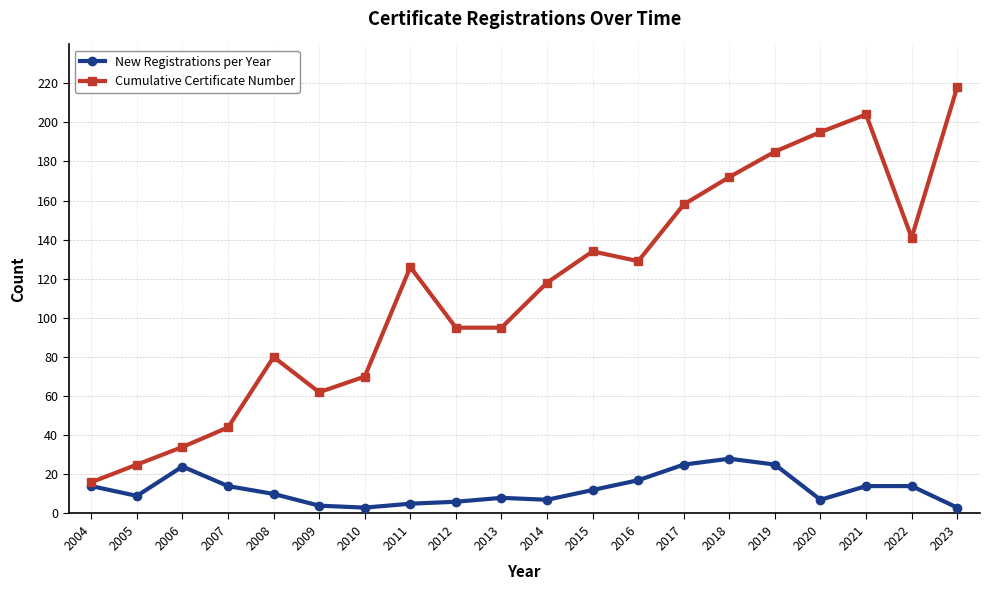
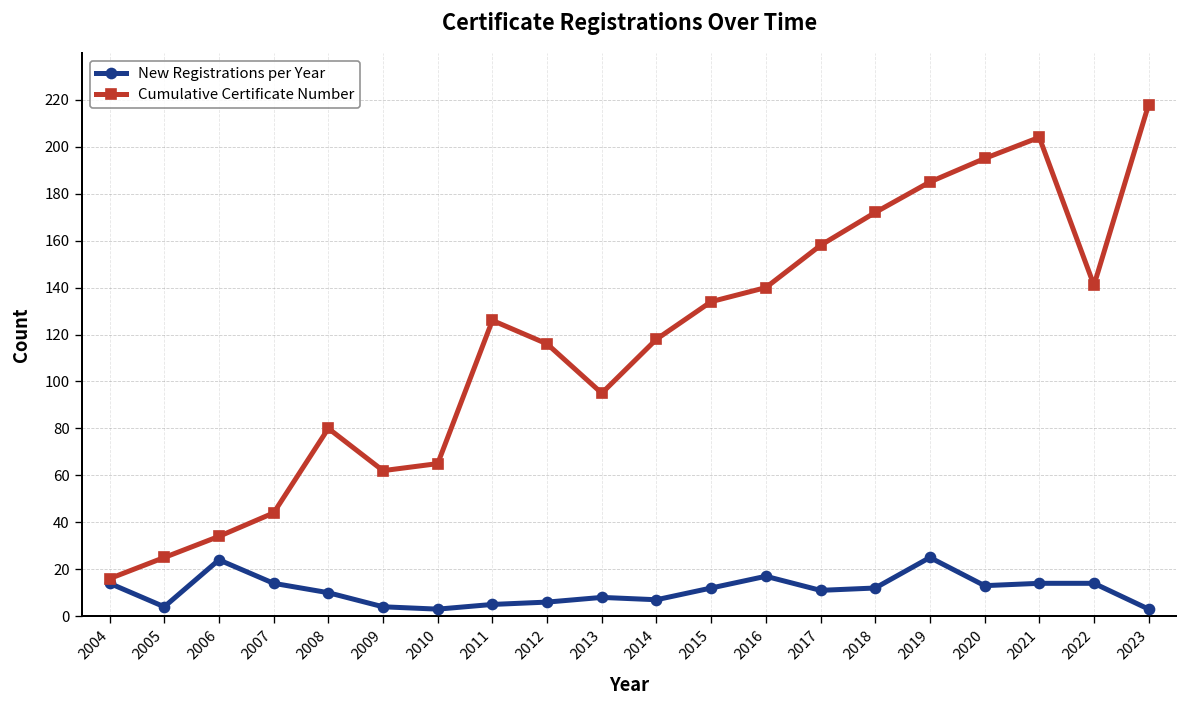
  {
    "New Registrations per Year": {
      "2004": 14,
-     "2005": 9,
+     "2005": 4,
      "2006": 24,
      "2007": 14,
      "2008": 10,
      "2009": 4,
      "2010": 3,
      "2011": 5,
      "2012": 6,
      "2013": 8,
      "2014": 7,
      "2015": 12,
      "2016": 17,
-     "2017": 25,
-     "2018": 28,
+     "2017": 11,
+     "2018": 12,
      "2019": 25,
-     "2020": 7,
+     "2020": 13,
      "2021": 14,
      "2022": 14,
      "2023": 3
    },
    "Cumulative Certificate Number": {
      "2004": 16,
      "2005": 25,
      "2006": 34,
      "2007": 44,
      "2008": 80,
      "2009": 62,
-     "2010": 70,
+     "2010": 65,
      "2011": 126,
-     "2012": 95,
+     "2012": 116,
      "2013": 95,
      "2014": 118,
      "2015": 134,
-     "2016": 129,
+     "2016": 140,
      "2017": 158,
      "2018": 172,
      "2019": 185,
      "2020": 195,
      "2021": 204,
      "2022": 141,
      "2023": 218
    }
  }
